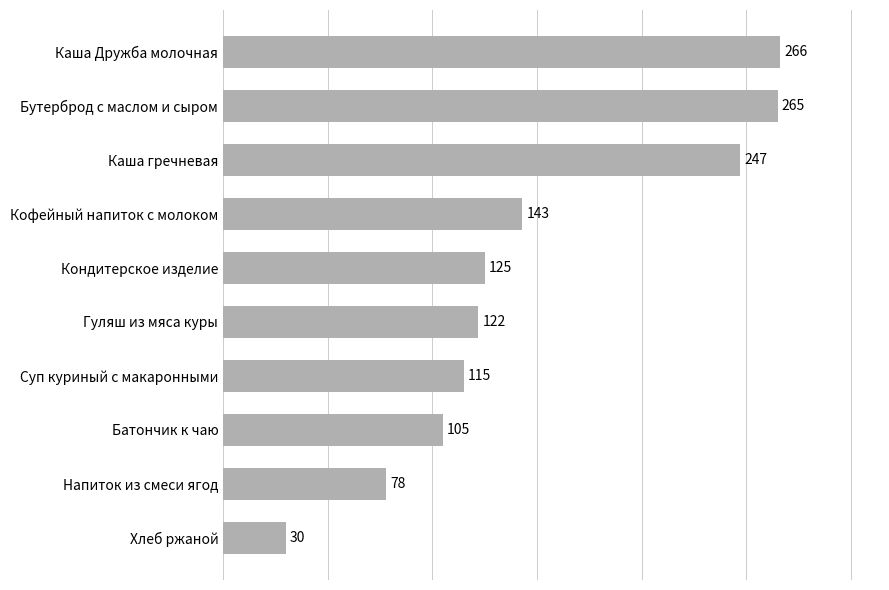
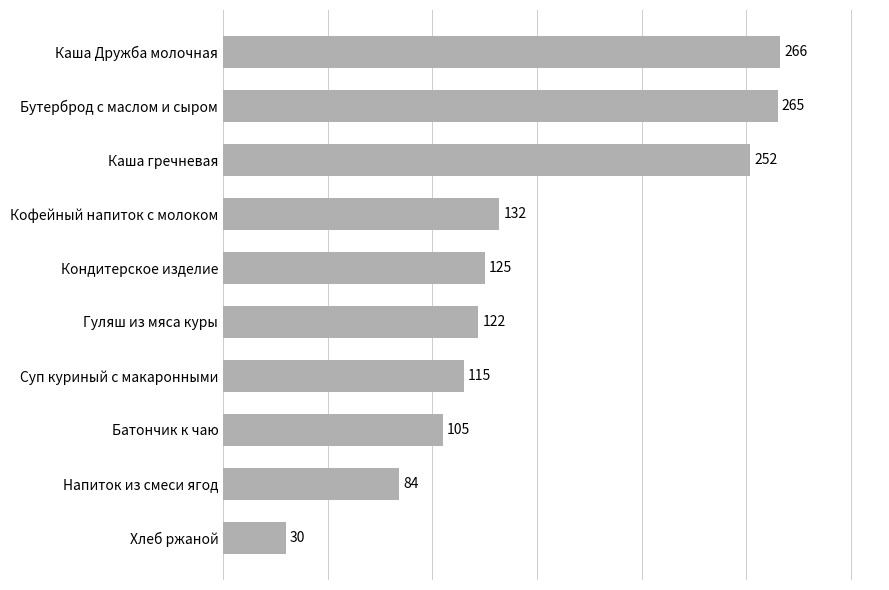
  {
    "Каша Дружба молочная": 266,
    "Бутерброд с маслом и сыром": 265,
-   "Каша гречневая": 247,
-   "Кофейный напиток с молоком": 143,
+   "Каша гречневая": 252,
+   "Кофейный напиток с молоком": 132,
    "Кондитерское изделие": 125,
    "Гуляш из мяса куры": 122,
    "Суп куриный с макаронными": 115,
    "Батончик к чаю": 105,
-   "Напиток из смеси ягод": 78,
+   "Напиток из смеси ягод": 84,
    "Хлеб ржаной": 30
  }
